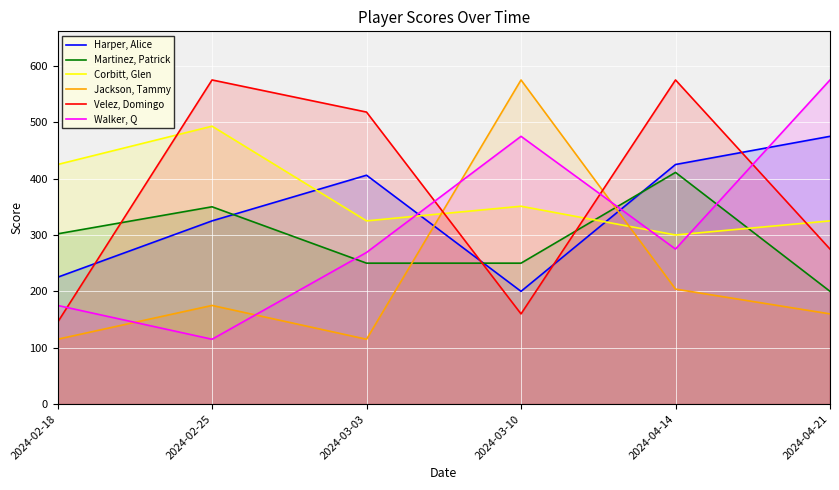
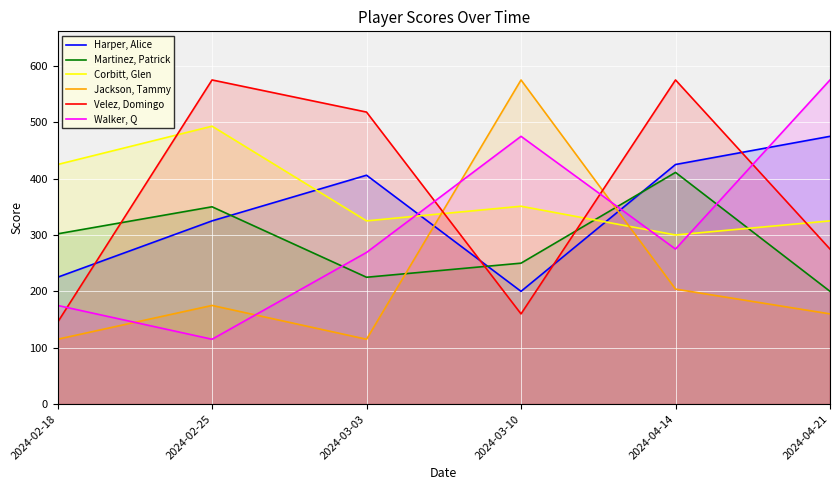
  {
    "Harper, Alice": {
      "2024-02-18": 230,
      "2024-02-25": 330,
      "2024-03-03": 410,
      "2024-03-10": 200,
      "2024-04-14": 430,
      "2024-04-21": 480
    },
    "Martinez, Patrick": {
      "2024-02-18": 300,
      "2024-02-25": 350,
-     "2024-03-03": 250,
+     "2024-03-03": 230,
      "2024-03-10": 250,
      "2024-04-14": 410,
      "2024-04-21": 200
    },
    "Corbitt, Glen": {
      "2024-02-18": 430,
      "2024-02-25": 490,
      "2024-03-03": 330,
      "2024-03-10": 350,
      "2024-04-14": 300,
      "2024-04-21": 330
    },
    "Jackson, Tammy": {
      "2024-02-18": 120,
      "2024-02-25": 180,
      "2024-03-03": 120,
      "2024-03-10": 580,
      "2024-04-14": 200,
      "2024-04-21": 160
    },
    "Velez, Domingo": {
      "2024-02-18": 150,
      "2024-02-25": 580,
      "2024-03-03": 520,
      "2024-03-10": 160,
      "2024-04-14": 580,
      "2024-04-21": 280
    },
    "Walker, Q": {
      "2024-02-18": 180,
      "2024-02-25": 120,
      "2024-03-03": 270,
      "2024-03-10": 480,
      "2024-04-14": 280,
      "2024-04-21": 580
    }
  }
